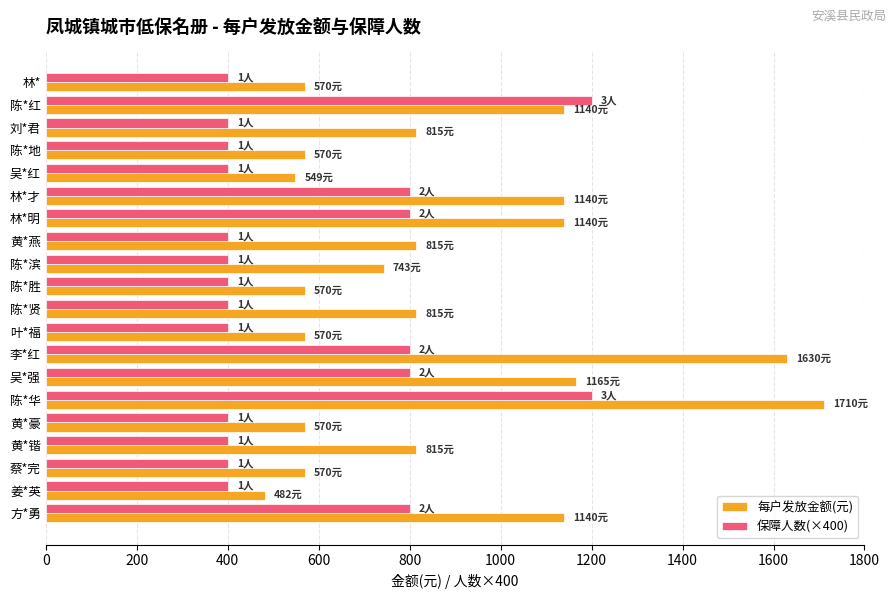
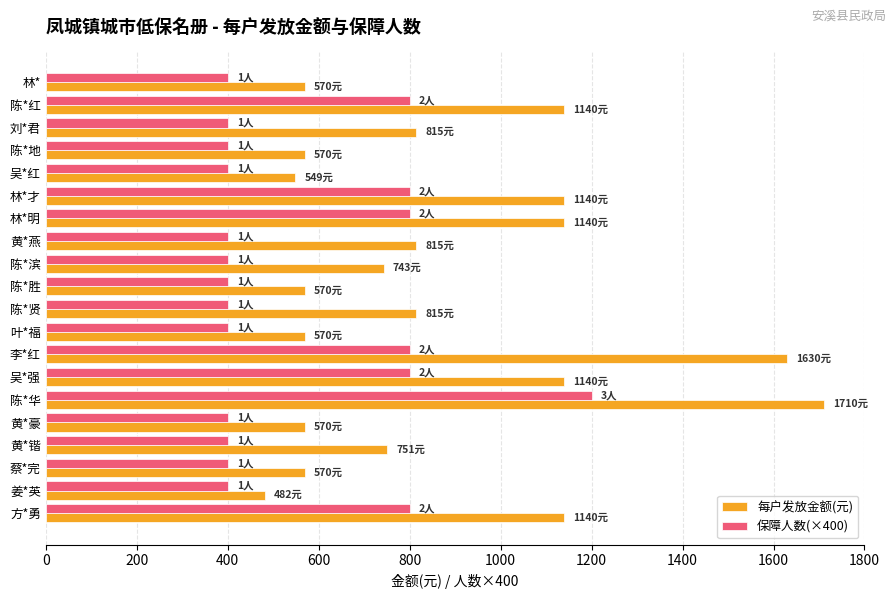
  {
    "每户发放金额(元)": {
      "林*": "570元",
      "陈*红": "1140元",
      "刘*君": "815元",
      "陈*地": "570元",
      "吴*红": "549元",
      "林*才": "1140元",
      "林*明": "1140元",
      "黄*燕": "815元",
      "陈*滨": "743元",
      "陈*胜": "570元",
      "陈*贤": "815元",
      "叶*福": "570元",
      "李*红": "1630元",
-     "吴*强": "1165元",
+     "吴*强": "1140元",
      "陈*华": "1710元",
      "黄*豪": "570元",
-     "黄*锴": "815元",
+     "黄*锴": "751元",
      "蔡*完": "570元",
      "姜*英": "482元",
      "方*勇": "1140元"
    },
    "保障人数(×400)": {
-     "陈*红": "3人"
+     "陈*红": "2人"
    }
  }
